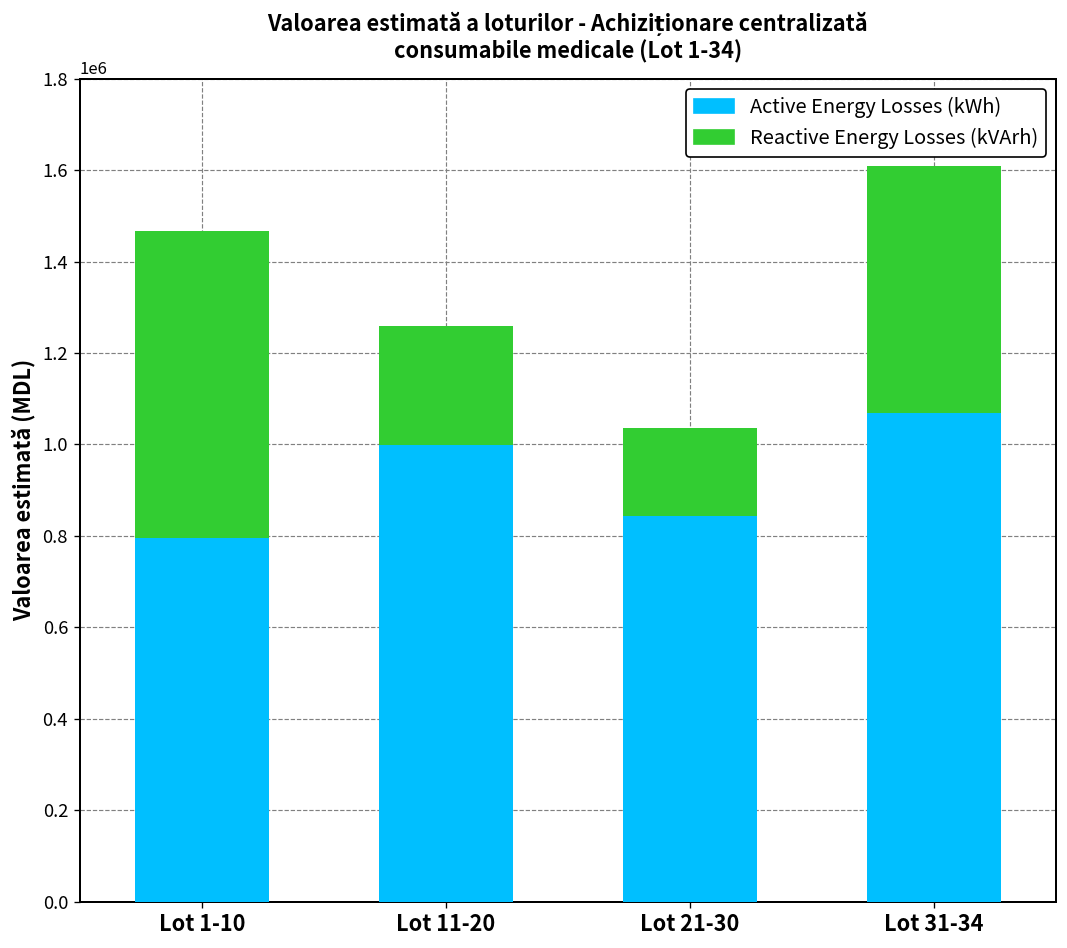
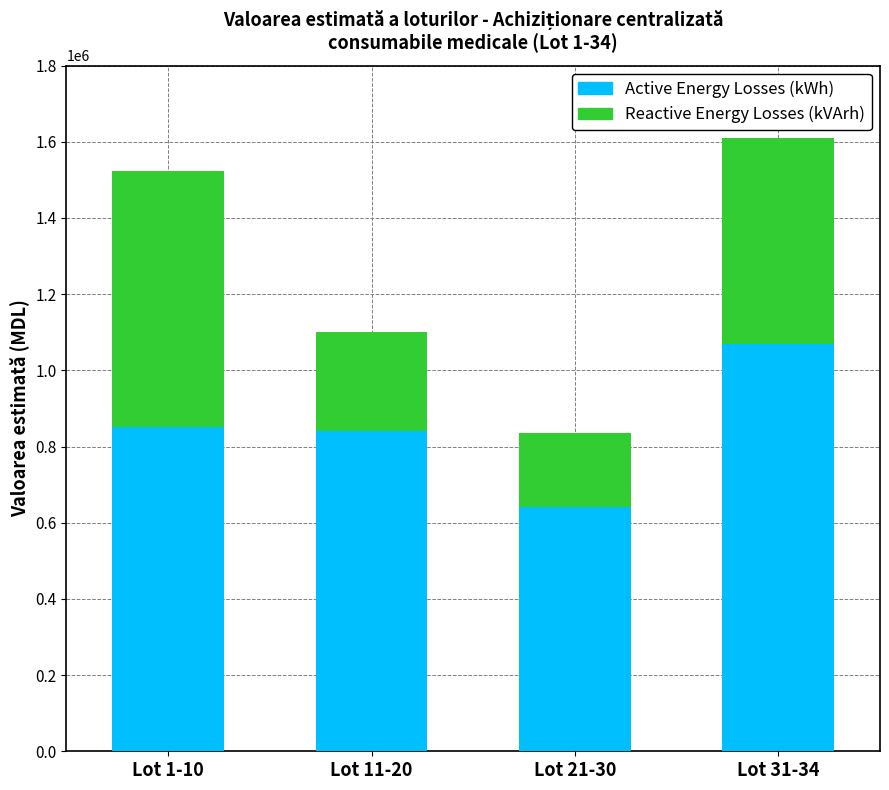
  {
    "Active Energy Losses (kWh)": {
-     "Lot 1-10": 800000,
-     "Lot 11-20": 1000000,
-     "Lot 21-30": 840000,
+     "Lot 1-10": 850000,
+     "Lot 11-20": 840000,
+     "Lot 21-30": 640000,
      "Lot 31-34": 1070000
    },
    "Reactive Energy Losses (kVArh)": {
      "Lot 1-10": 670000,
      "Lot 11-20": 260000,
      "Lot 21-30": 190000,
      "Lot 31-34": 540000
    }
  }
